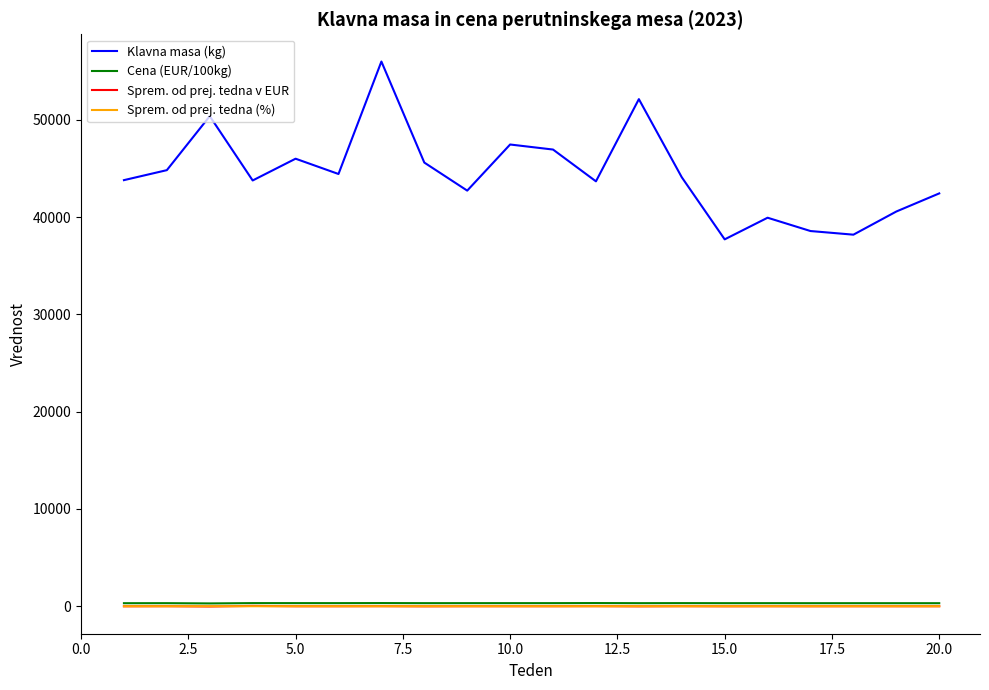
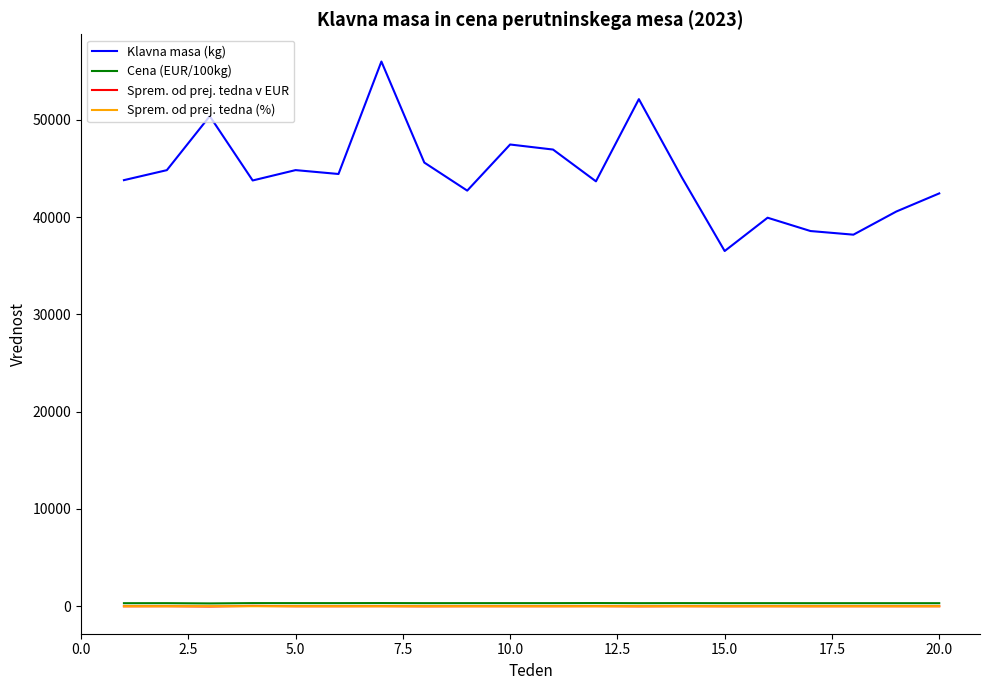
  {
    "Klavna masa (kg)": {
-     "5.0": 46000,
+     "5.0": 45000,
      "10.0": 47000,
-     "15.0": 38000,
+     "15.0": 37000,
      "20.0": 42000
    },
    "Cena (EUR/100kg)": {
      "5.0": 0,
      "10.0": 0,
      "15.0": 0,
      "20.0": 0
    },
    "Sprem. od prej. tedna (%)": {
      "5.0": 0,
      "10.0": 0,
      "15.0": 0,
      "20.0": 0
    }
  }
